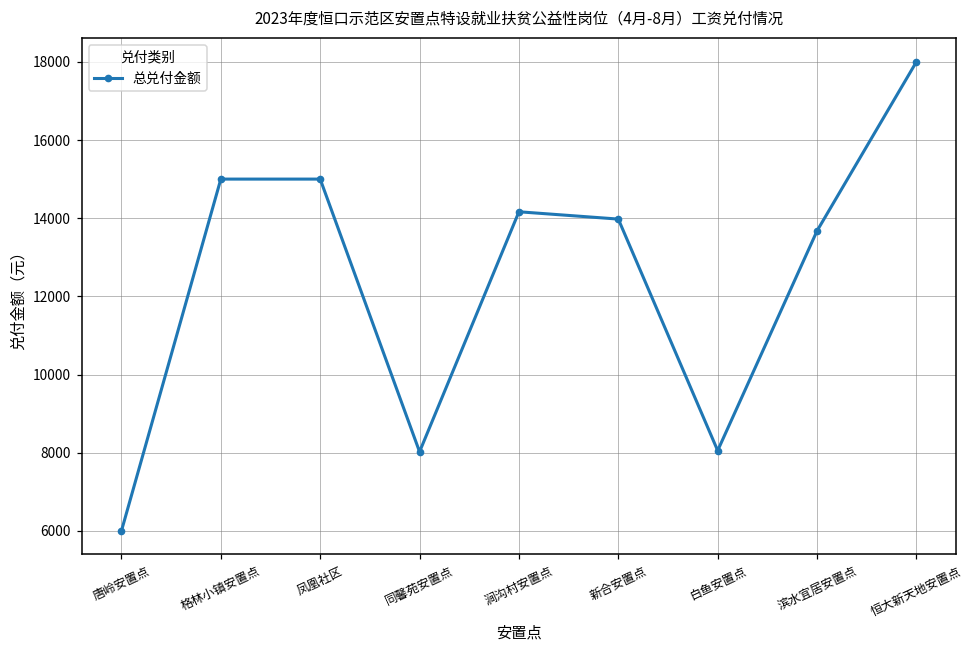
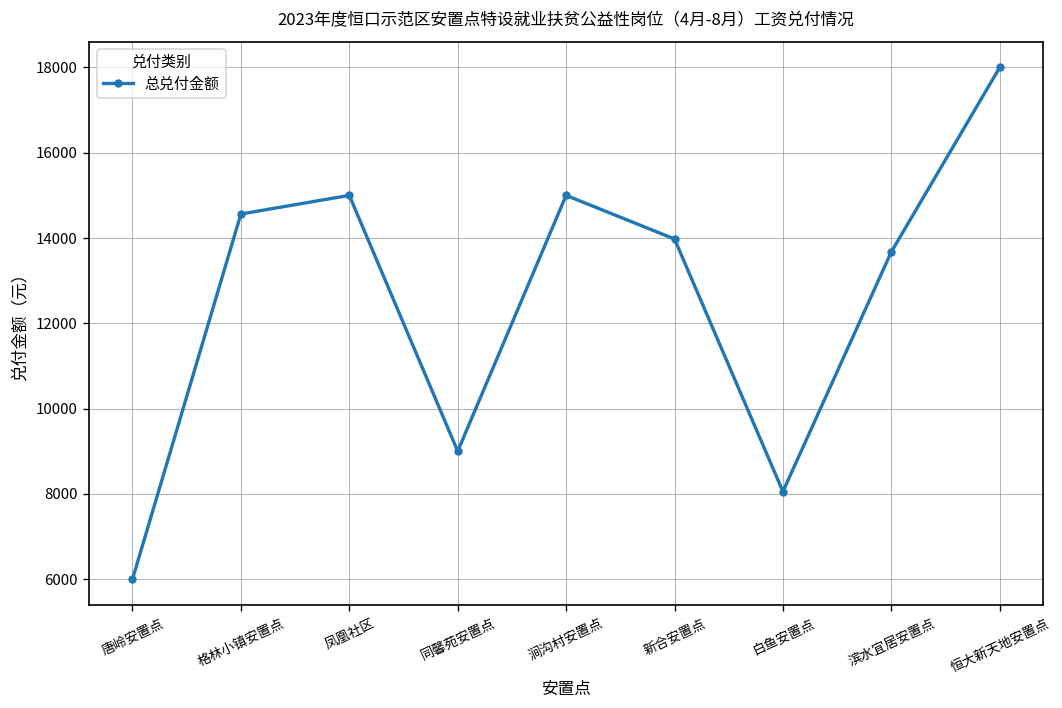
  {
    "唐岭安置点": 6000,
-   "格林小镇安置点": 15000,
+   "格林小镇安置点": 14600,
    "凤凰社区": 15000,
-   "同馨苑安置点": 8000,
-   "涧沟村安置点": 14200,
+   "同馨苑安置点": 9000,
+   "涧沟村安置点": 15000,
    "新合安置点": 14000,
    "白鱼安置点": 8100,
    "滨水宜居安置点": 13700,
    "恒大新天地安置点": 18000
  }
